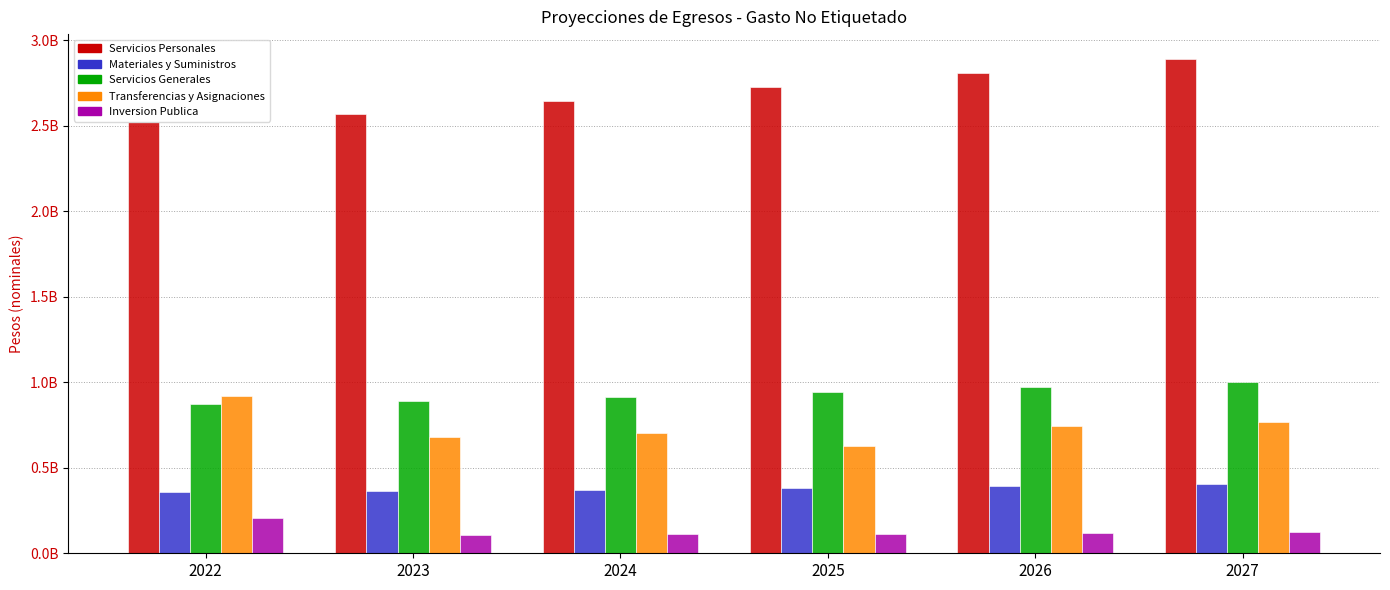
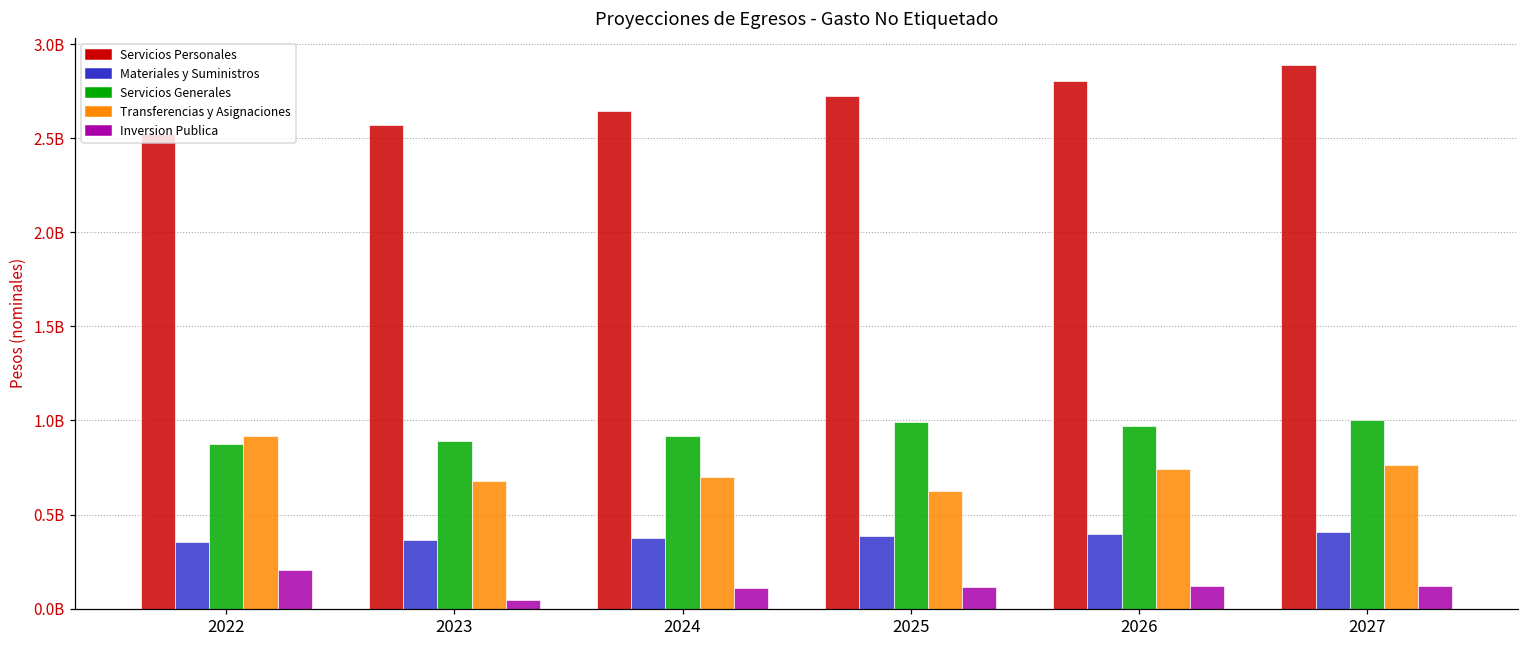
  {
    "Servicios Personales": {
      "2022": 2520000000,
      "2023": 2570000000,
      "2024": 2640000000,
      "2025": 2720000000,
      "2026": 2810000000,
      "2027": 2890000000
    },
    "Materiales y Suministros": {
      "2022": 360000000,
      "2023": 360000000,
      "2024": 370000000,
      "2025": 380000000,
      "2026": 400000000,
      "2027": 410000000
    },
    "Servicios Generales": {
      "2022": 870000000,
      "2023": 890000000,
      "2024": 920000000,
-     "2025": 940000000,
+     "2025": 990000000,
      "2026": 970000000,
      "2027": 1000000000
    },
    "Transferencias y Asignaciones": {
      "2022": 920000000,
      "2023": 680000000,
      "2024": 700000000,
      "2025": 630000000,
      "2026": 740000000,
      "2027": 770000000
    },
    "Inversion Publica": {
      "2022": 210000000,
-     "2023": 110000000,
+     "2023": 50000000,
      "2024": 110000000,
      "2025": 120000000,
      "2026": 120000000,
      "2027": 120000000
    }
  }
